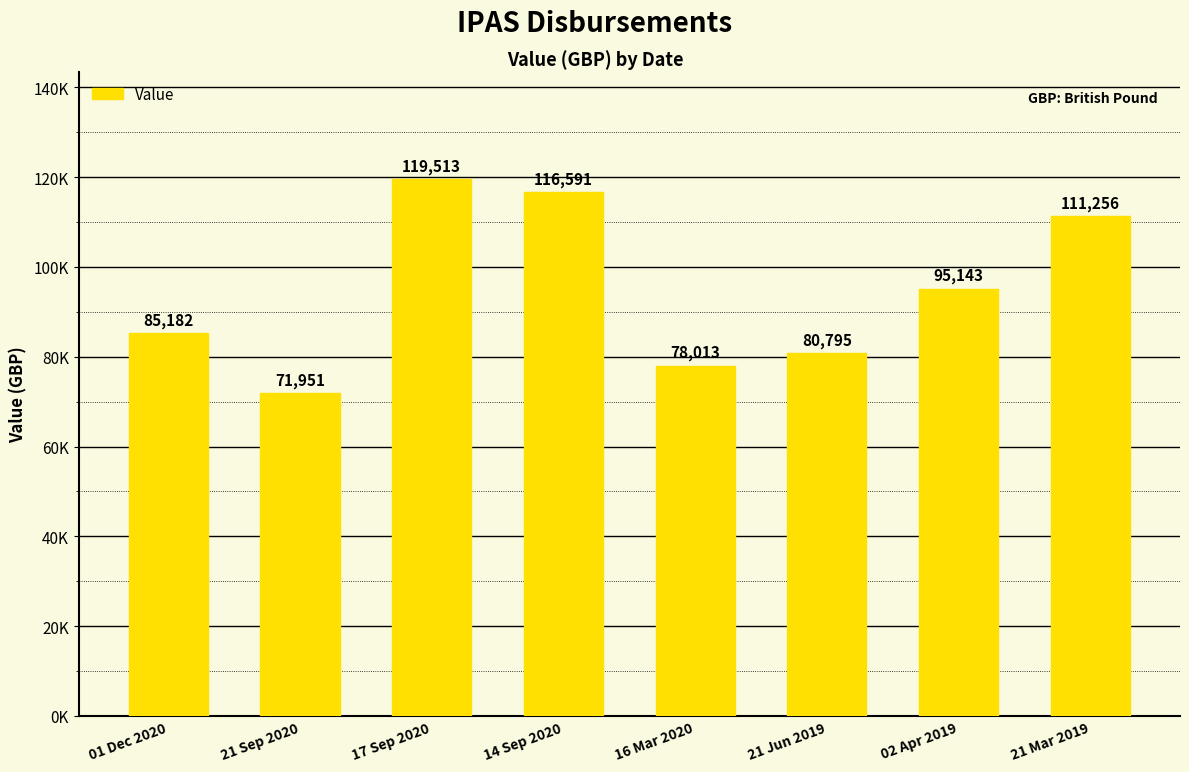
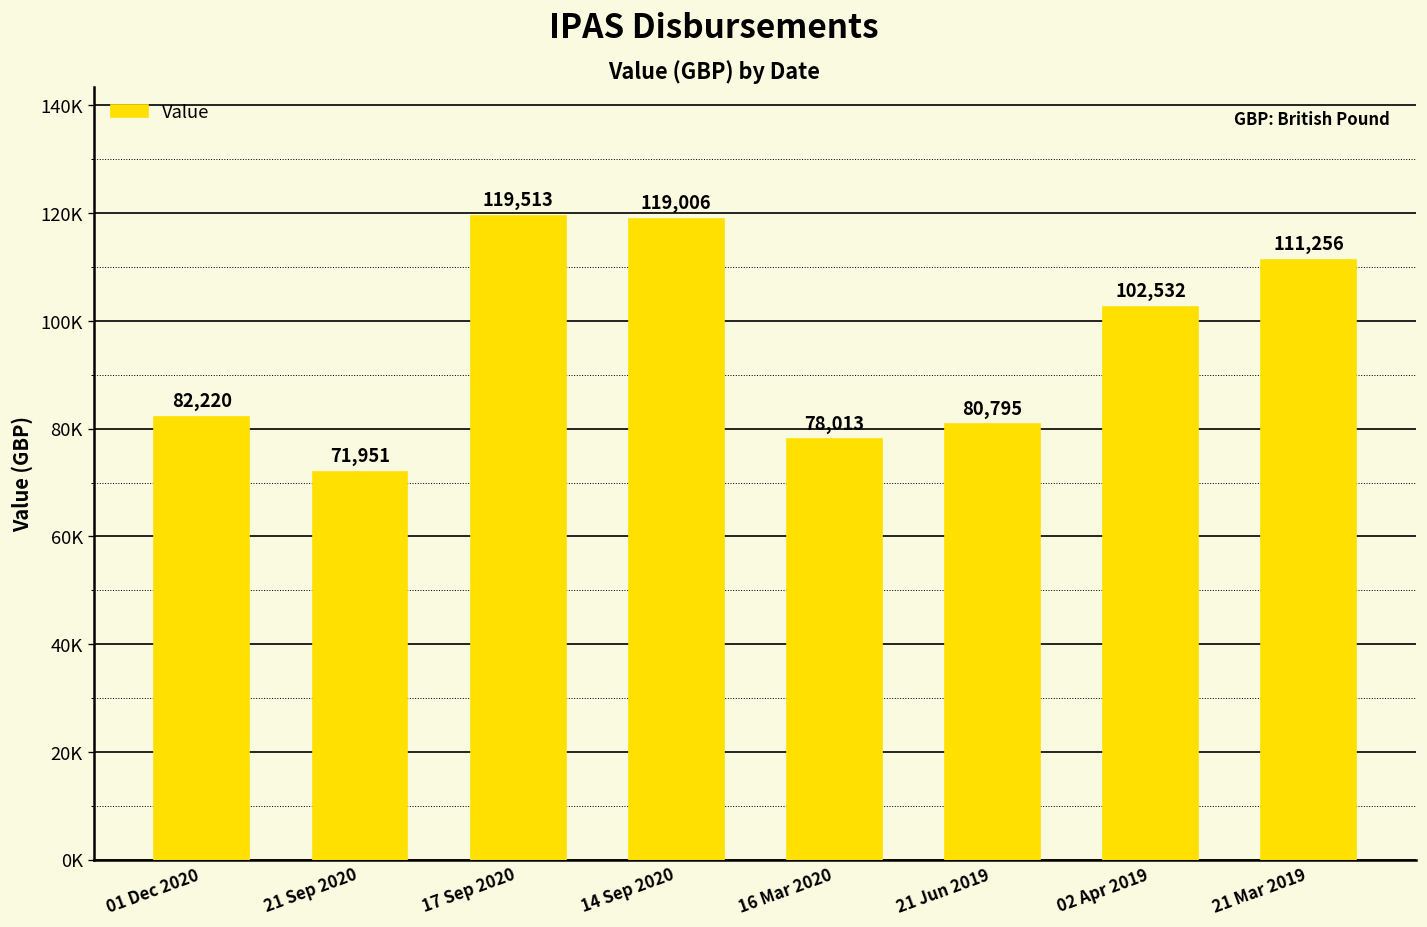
  {
-   "01 Dec 2020": "85,182",
+   "01 Dec 2020": "82,220",
    "21 Sep 2020": "71,951",
    "17 Sep 2020": "119,513",
-   "14 Sep 2020": "116,591",
+   "14 Sep 2020": "119,006",
    "16 Mar 2020": "78,013",
    "21 Jun 2019": "80,795",
-   "02 Apr 2019": "95,143",
+   "02 Apr 2019": "102,532",
    "21 Mar 2019": "111,256"
  }
